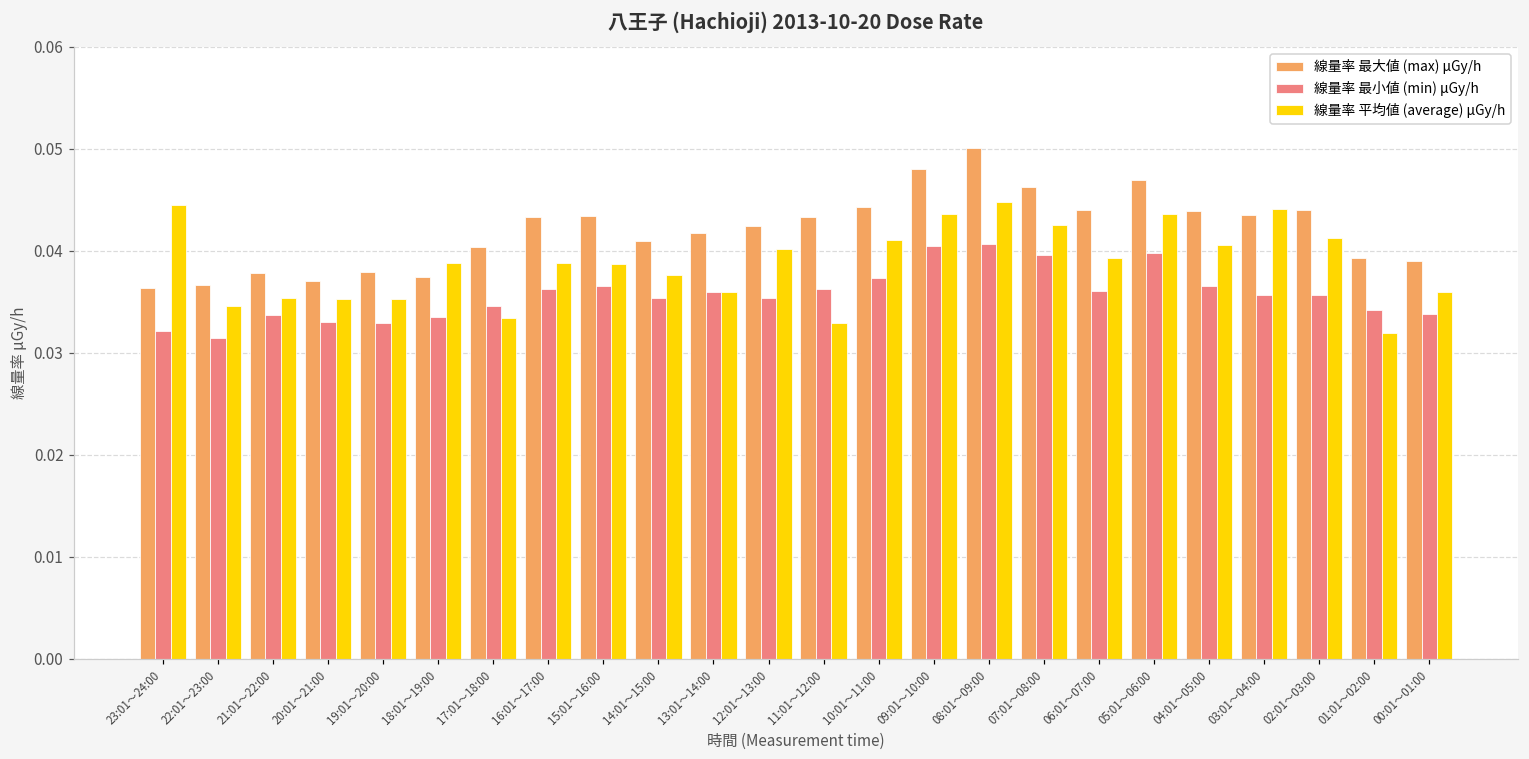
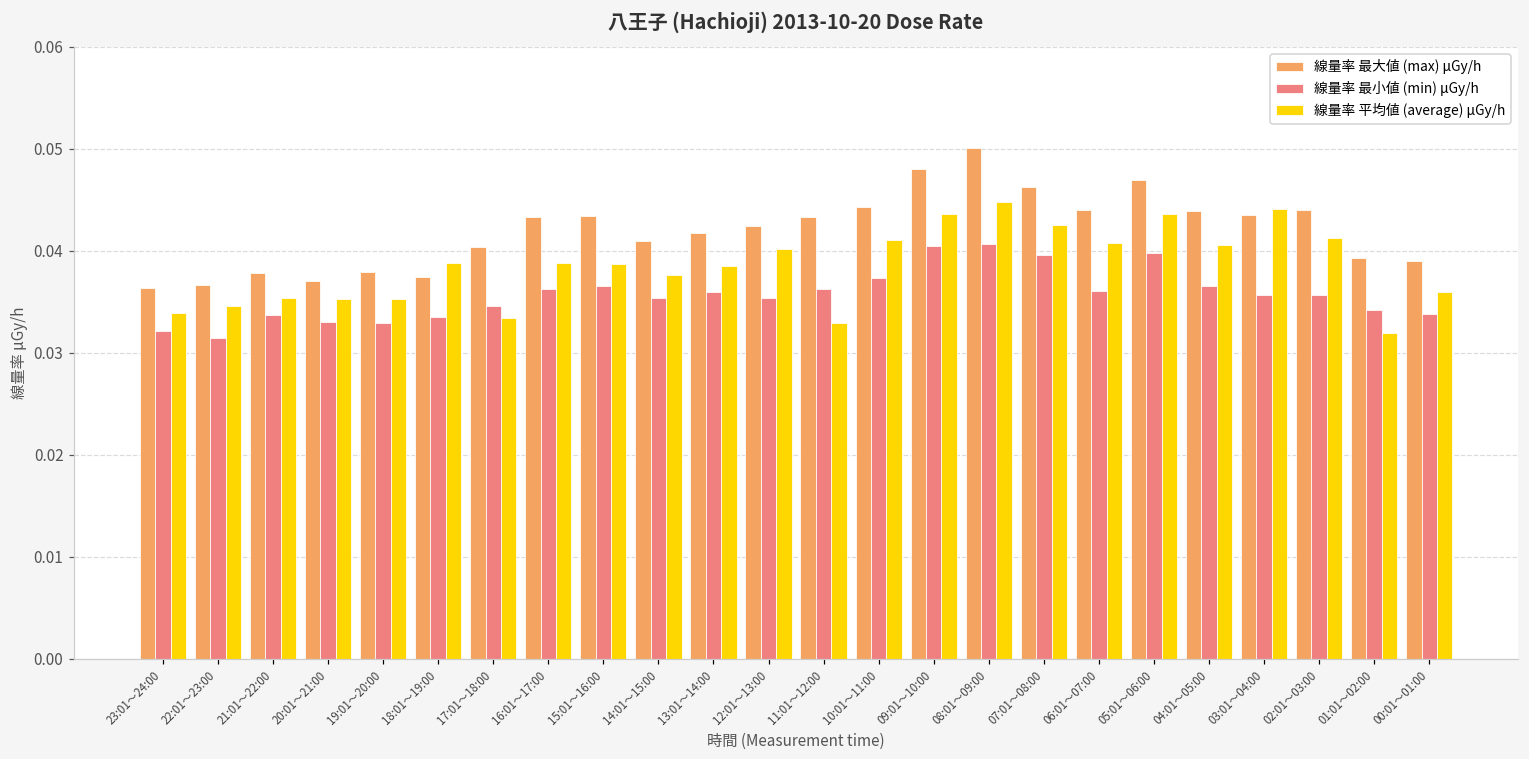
  {
    "線量率 平均値 (average) μGy/h": {
-     "23:01～24:00": 0.045,
+     "23:01～24:00": 0.034,
      "22:01～23:00": 0.035,
      "21:01～22:00": 0.035,
      "20:01～21:00": 0.035,
      "19:01～20:00": 0.035,
      "18:01～19:00": 0.039,
      "17:01～18:00": 0.033,
      "16:01～17:00": 0.039,
      "15:01～16:00": 0.039,
      "14:01～15:00": 0.038,
-     "13:01～14:00": 0.036,
+     "13:01～14:00": 0.039,
      "12:01～13:00": 0.040,
      "11:01～12:00": 0.033,
      "10:01～11:00": 0.041,
      "09:01～10:00": 0.044,
      "08:01～09:00": 0.045,
      "07:01～08:00": 0.043,
-     "06:01～07:00": 0.039,
+     "06:01～07:00": 0.041,
      "05:01～06:00": 0.044,
      "04:01～05:00": 0.041,
      "03:01～04:00": 0.044,
      "02:01～03:00": 0.041,
      "01:01～02:00": 0.032,
      "00:01～01:00": 0.036
    }
  }
